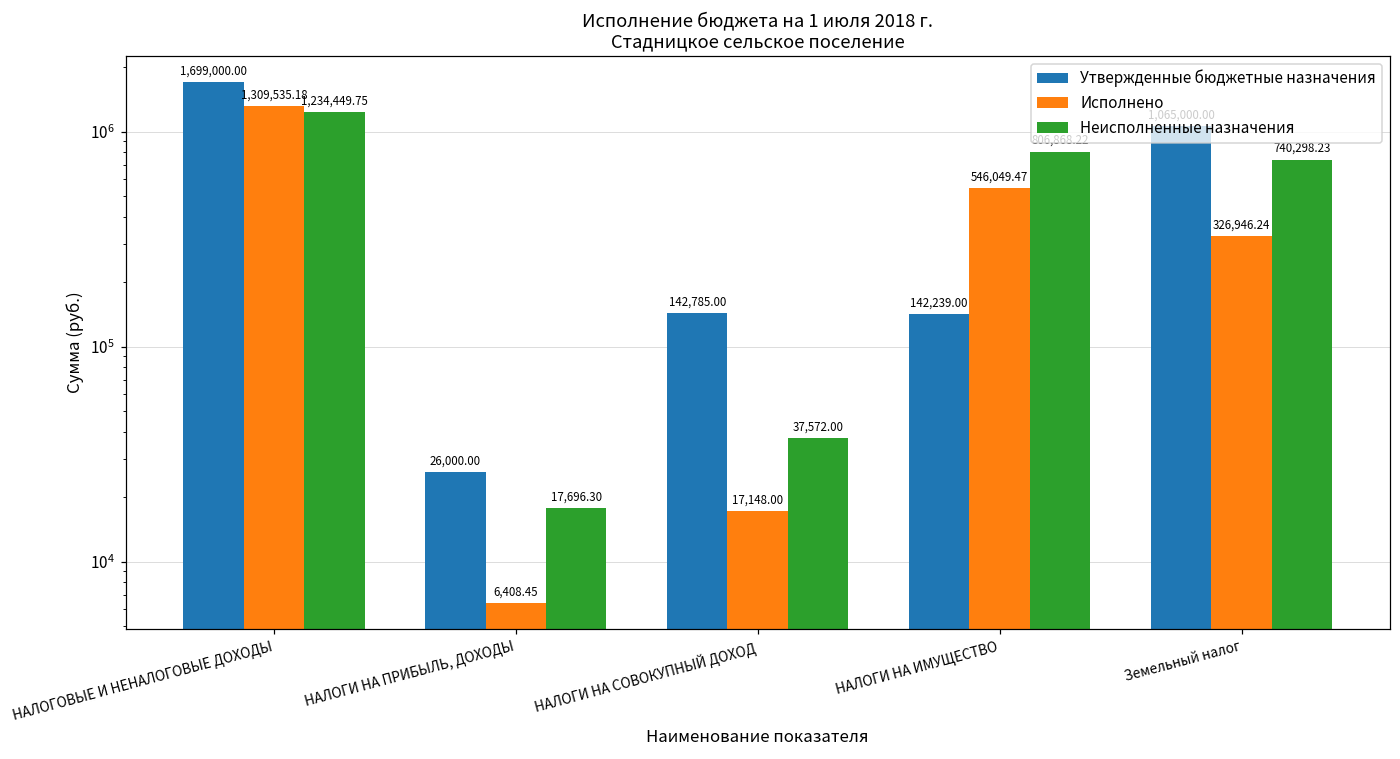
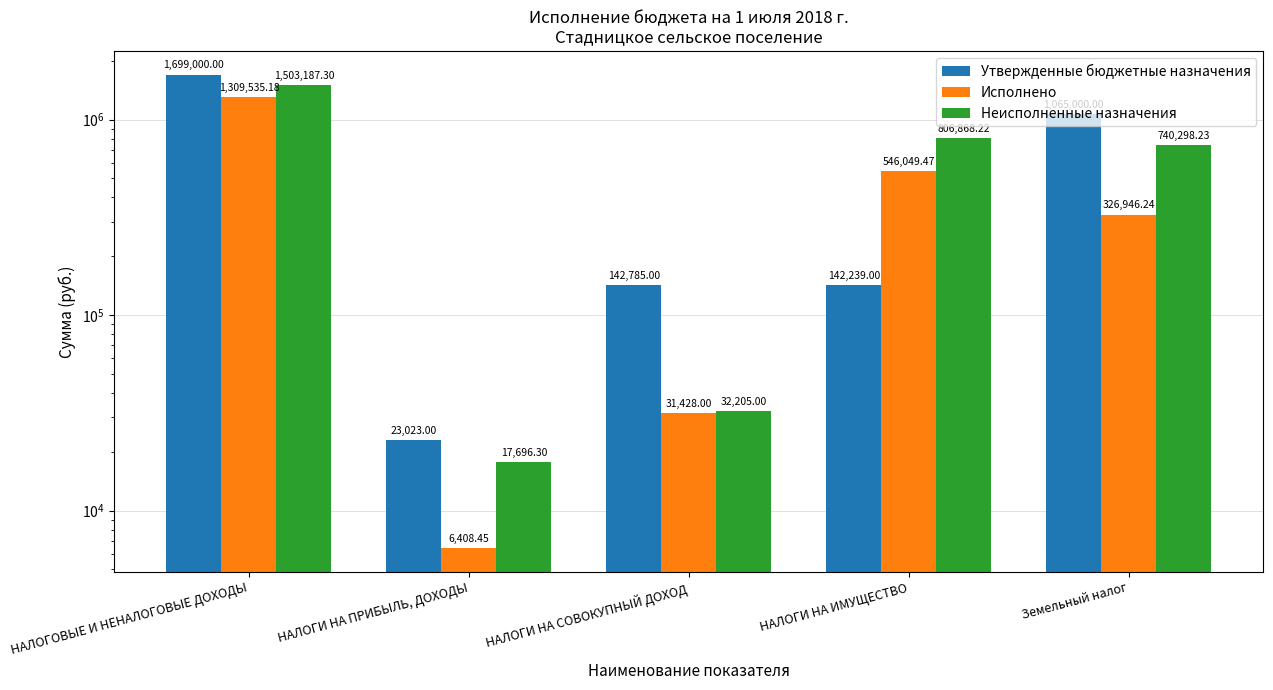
  {
    "Утвержденные бюджетные назначения": {
      "НАЛОГОВЫЕ И НЕНАЛОГОВЫЕ ДОХОДЫ": "1,699,000.00",
-     "НАЛОГИ НА ПРИБЫЛЬ, ДОХОДЫ": "26,000.00",
+     "НАЛОГИ НА ПРИБЫЛЬ, ДОХОДЫ": "23,023.00",
      "НАЛОГИ НА СОВОКУПНЫЙ ДОХОД": "142,785.00",
      "НАЛОГИ НА ИМУЩЕСТВО": "142,239.00"
    },
    "Исполнено": {
      "НАЛОГОВЫЕ И НЕНАЛОГОВЫЕ ДОХОДЫ": "1,309,535.18",
      "НАЛОГИ НА ПРИБЫЛЬ, ДОХОДЫ": "6,408.45",
-     "НАЛОГИ НА СОВОКУПНЫЙ ДОХОД": "17,148.00",
+     "НАЛОГИ НА СОВОКУПНЫЙ ДОХОД": "31,428.00",
      "НАЛОГИ НА ИМУЩЕСТВО": "546,049.47",
      "Земельный налог": "326,946.24"
    },
    "Неисполненные назначения": {
-     "НАЛОГОВЫЕ И НЕНАЛОГОВЫЕ ДОХОДЫ": "1,234,449.75",
+     "НАЛОГОВЫЕ И НЕНАЛОГОВЫЕ ДОХОДЫ": "1,503,187.30",
      "НАЛОГИ НА ПРИБЫЛЬ, ДОХОДЫ": "17,696.30",
-     "НАЛОГИ НА СОВОКУПНЫЙ ДОХОД": "37,572.00",
+     "НАЛОГИ НА СОВОКУПНЫЙ ДОХОД": "32,205.00",
      "Земельный налог": "740,298.23"
    }
  }
